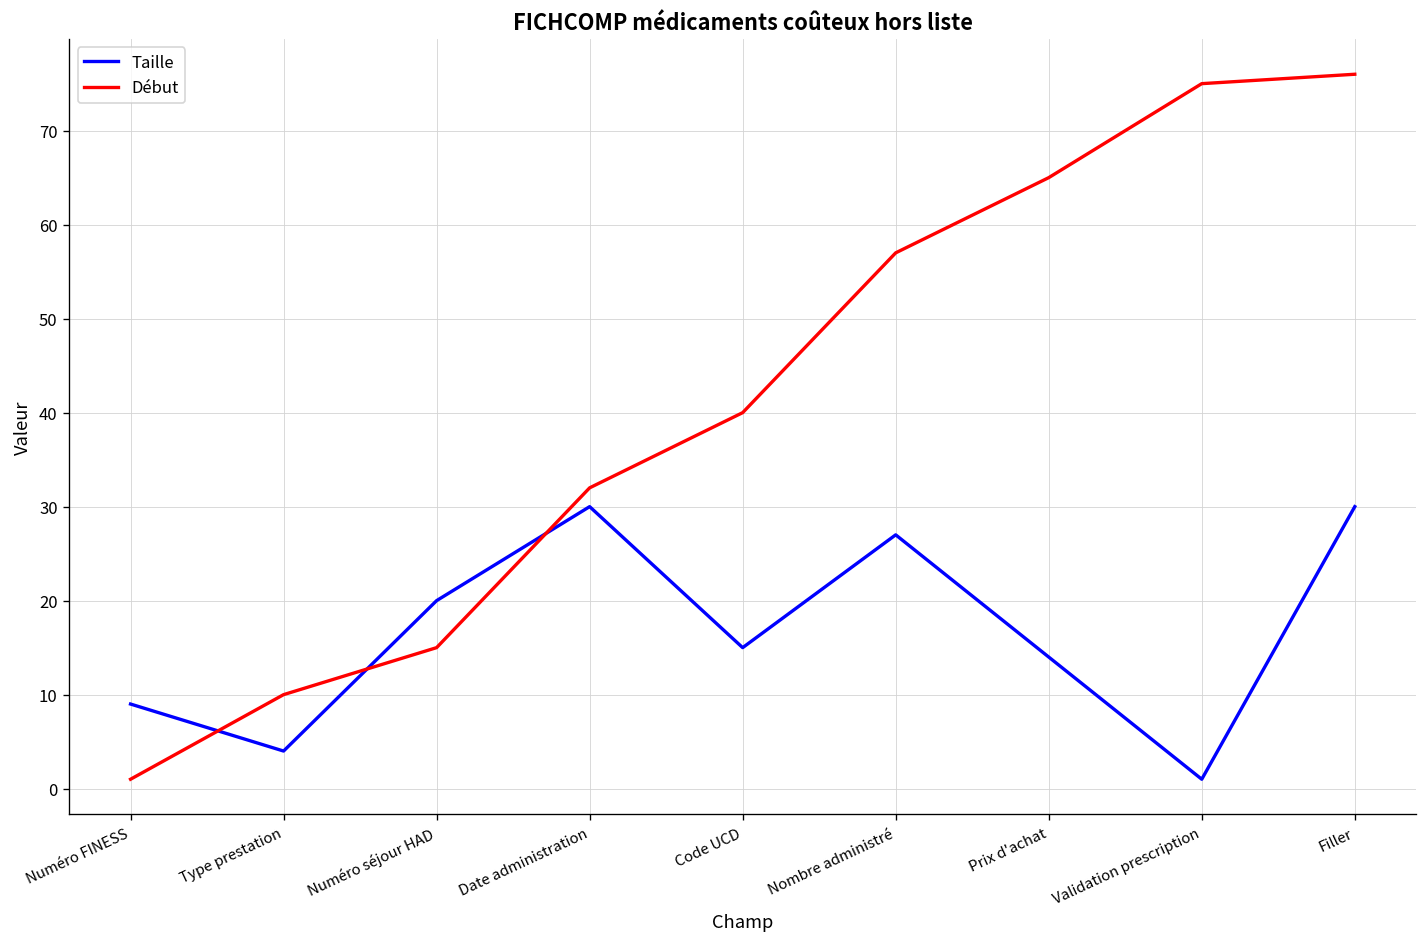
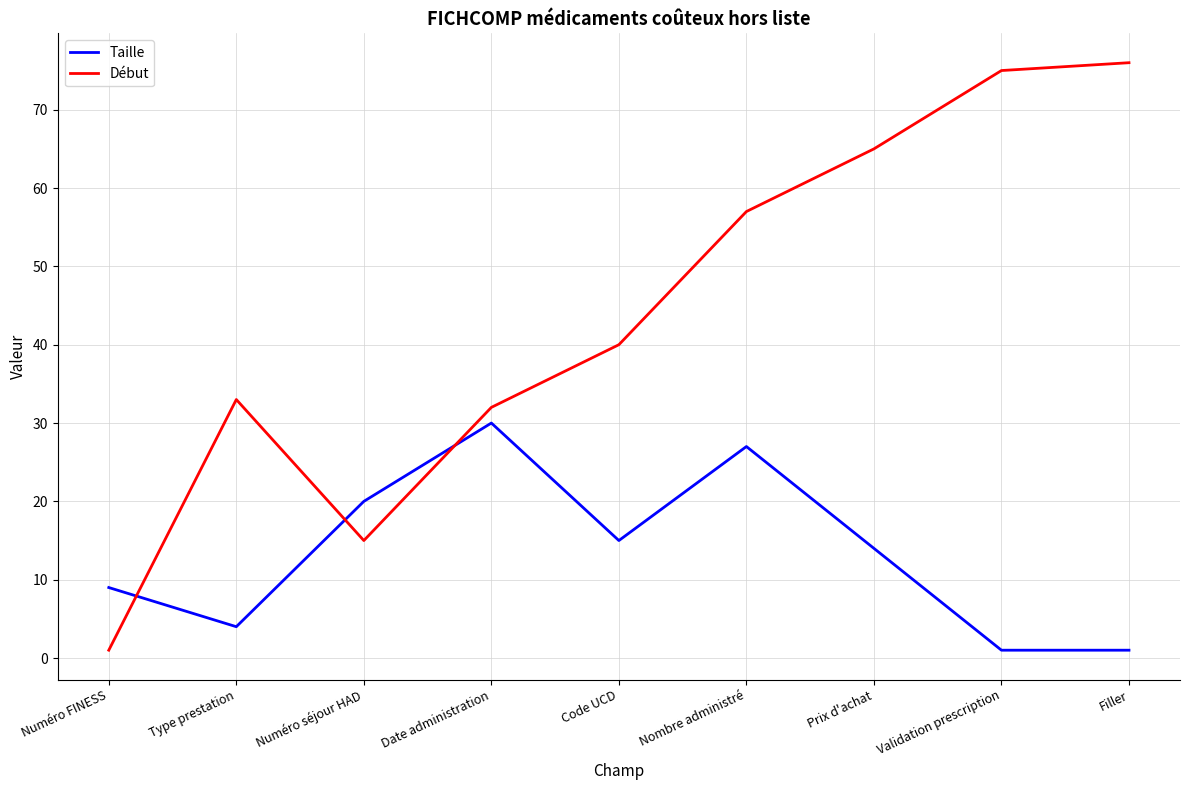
  {
    "Taille": {
      "Numéro FINESS": 9,
      "Type prestation": 4,
      "Numéro séjour HAD": 20,
      "Date administration": 30,
      "Code UCD": 15,
      "Nombre administré": 27,
      "Prix d'achat": 14,
      "Validation prescription": 1,
-     "Filler": 30
+     "Filler": 1
    },
    "Début": {
      "Numéro FINESS": 1,
-     "Type prestation": 10,
+     "Type prestation": 33,
      "Numéro séjour HAD": 15,
      "Date administration": 32,
      "Code UCD": 40,
      "Nombre administré": 57,
      "Prix d'achat": 65,
      "Validation prescription": 75,
      "Filler": 76
    }
  }
